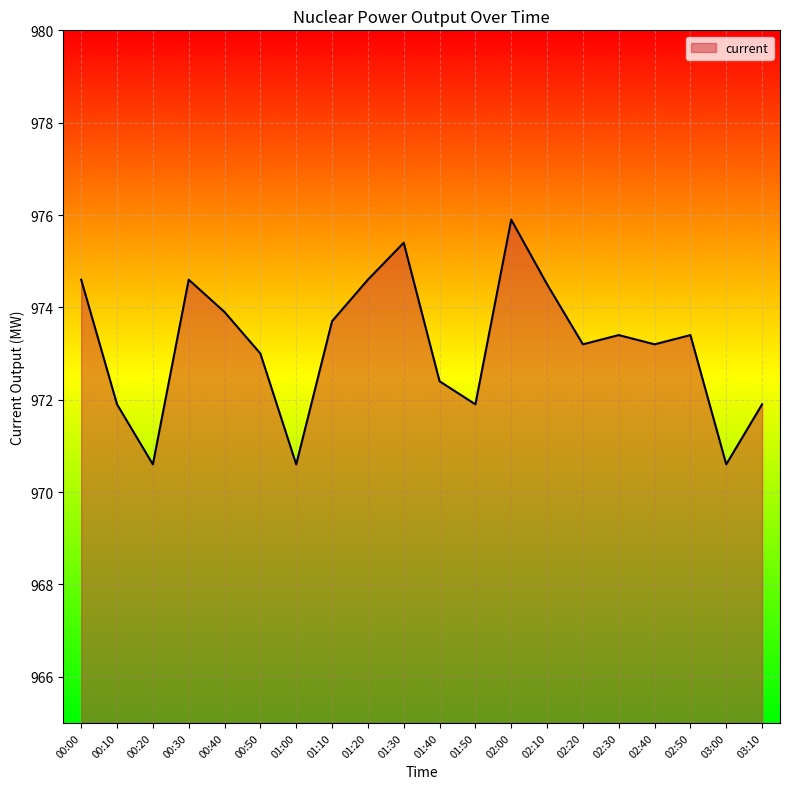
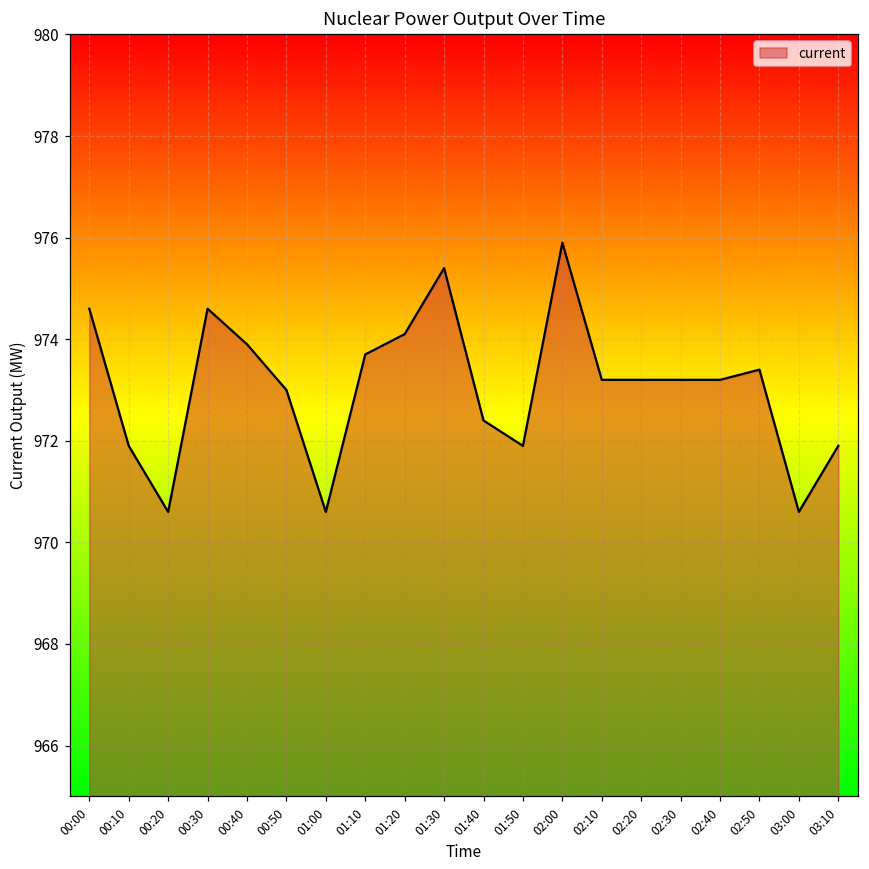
  {
    "00:00": 974.6,
    "00:10": 971.9,
    "00:20": 970.6,
    "00:30": 974.6,
    "00:40": 973.9,
    "00:50": 973.0,
    "01:00": 970.6,
    "01:10": 973.7,
-   "01:20": 974.6,
+   "01:20": 974.1,
    "01:30": 975.4,
    "01:40": 972.4,
    "01:50": 971.9,
    "02:00": 975.9,
-   "02:10": 974.5,
+   "02:10": 973.2,
    "02:20": 973.2,
-   "02:30": 973.4,
+   "02:30": 973.2,
    "02:40": 973.2,
    "02:50": 973.4,
    "03:00": 970.6,
    "03:10": 971.9
  }
